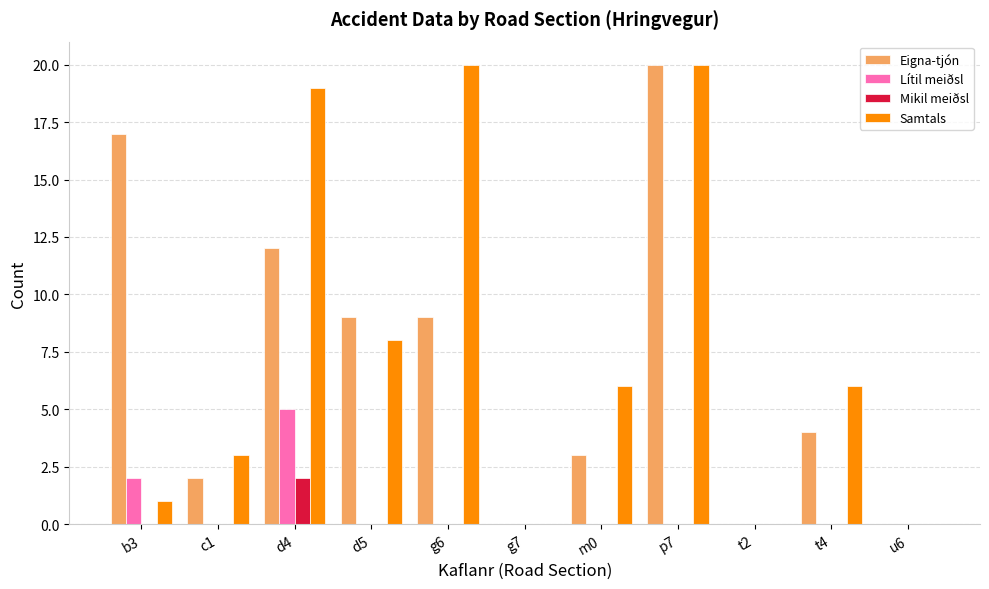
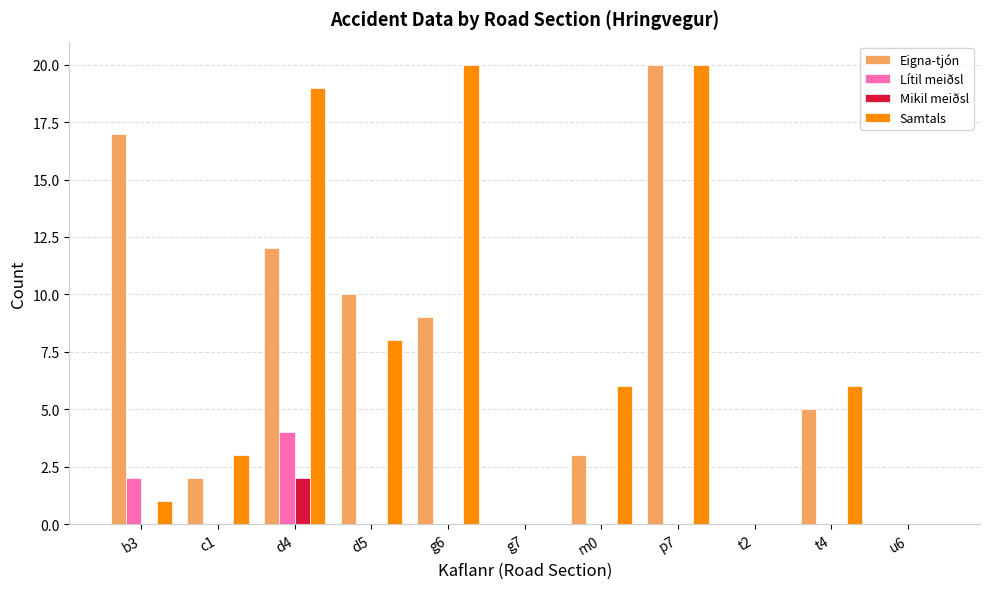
  {
    "Eigna-tjón": {
      "b3": 17,
      "c1": 2,
      "d4": 12,
-     "d5": 9,
+     "d5": 10,
      "g6": 9,
      "g7": 0,
      "m0": 3,
      "p7": 20,
      "t2": 0,
-     "t4": 4,
+     "t4": 5,
      "u6": 0
    },
    "Lítil meiðsl": {
      "b3": 2,
      "c1": 0,
-     "d4": 5,
+     "d4": 4,
      "d5": 0,
      "g6": 0,
      "g7": 0,
      "m0": 0,
      "p7": 0,
      "t2": 0,
      "t4": 0,
      "u6": 0
    },
    "Mikil meiðsl": {
      "b3": 0,
      "c1": 0,
      "d4": 2,
      "d5": 0,
      "g6": 0,
      "g7": 0,
      "m0": 0,
      "p7": 0,
      "t2": 0,
      "t4": 0,
      "u6": 0
    },
    "Samtals": {
      "b3": 1,
      "c1": 3,
      "d4": 19,
      "d5": 8,
      "g6": 20,
      "g7": 0,
      "m0": 6,
      "p7": 20,
      "t2": 0,
      "t4": 6,
      "u6": 0
    }
  }
